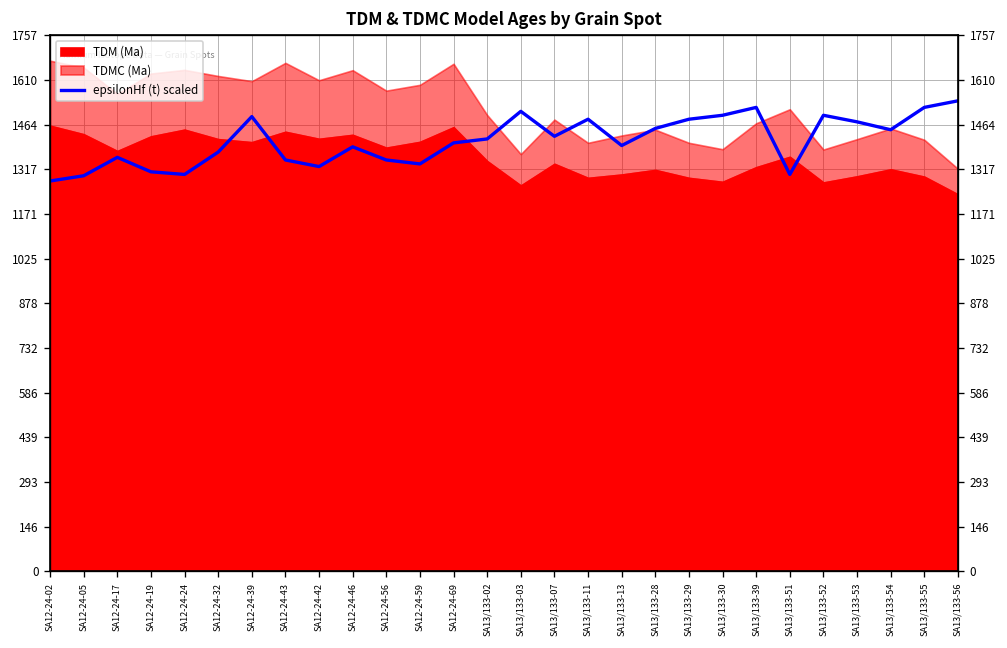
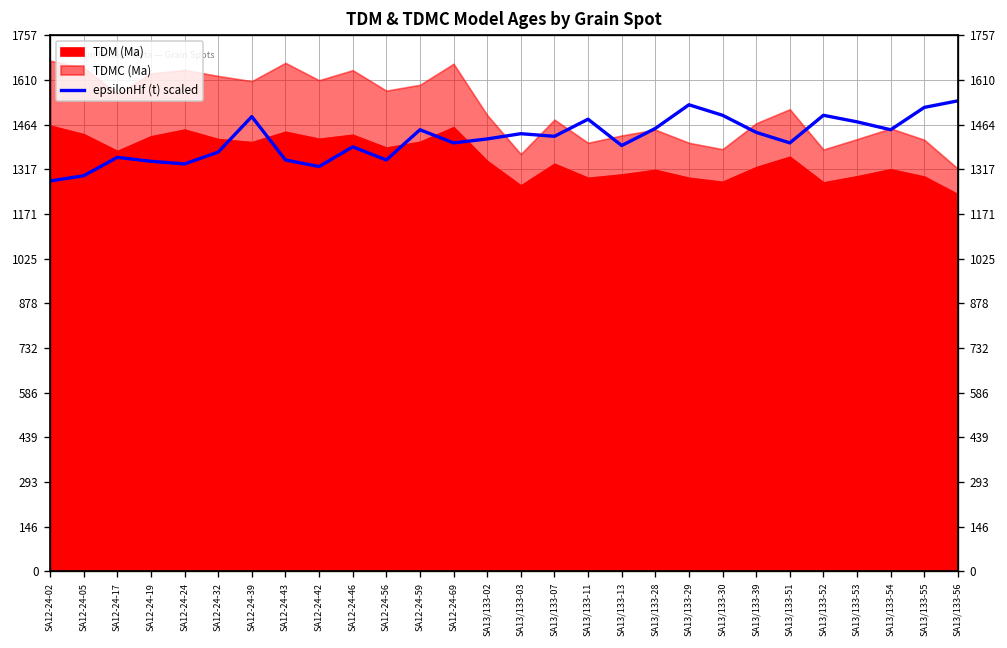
  {
    "epsilonHf (t) scaled": {
      "SA12-24-02": 1280,
      "SA12-24-05": 1300,
      "SA12-24-17": 1360,
-     "SA12-24-19": 1310,
-     "SA12-24-24": 1300,
+     "SA12-24-19": 1340,
+     "SA12-24-24": 1330,
      "SA12-24-32": 1370,
      "SA12-24-39": 1490,
      "SA12-24-43": 1350,
      "SA12-24-42": 1330,
      "SA12-24-46": 1390,
      "SA12-24-56": 1350,
-     "SA12-24-59": 1330,
+     "SA12-24-59": 1450,
      "SA12-24-69": 1400,
      "SA13/133-02": 1420,
-     "SA13/133-03": 1510,
+     "SA13/133-03": 1430,
      "SA13/133-07": 1430,
      "SA13/133-11": 1480,
      "SA13/133-13": 1400,
-     "SA13/133-29": 1480,
+     "SA13/133-29": 1530,
      "SA13/133-30": 1490,
-     "SA13/133-39": 1520,
-     "SA13/133-51": 1300,
+     "SA13/133-39": 1440,
+     "SA13/133-51": 1400,
      "SA13/133-52": 1490,
      "SA13/133-53": 1470,
      "SA13/133-55": 1520,
      "SA13/133-56": 1540
    }
  }
